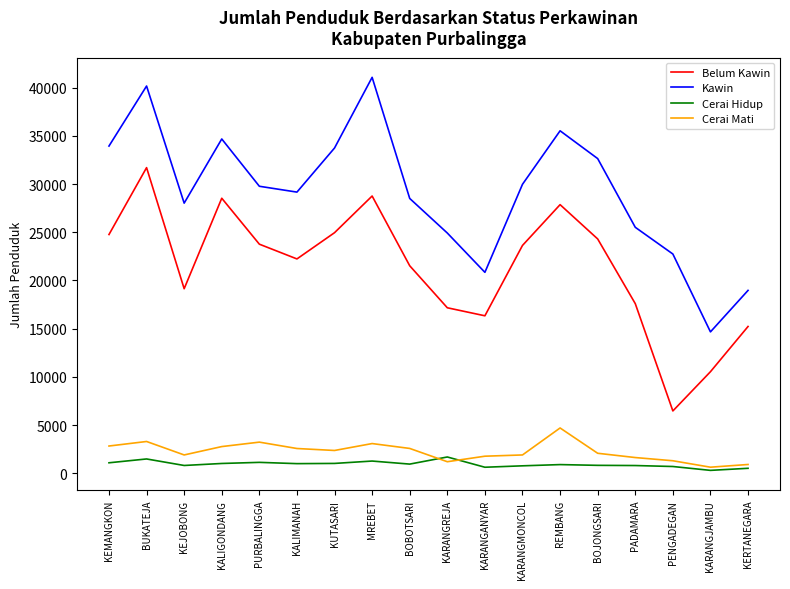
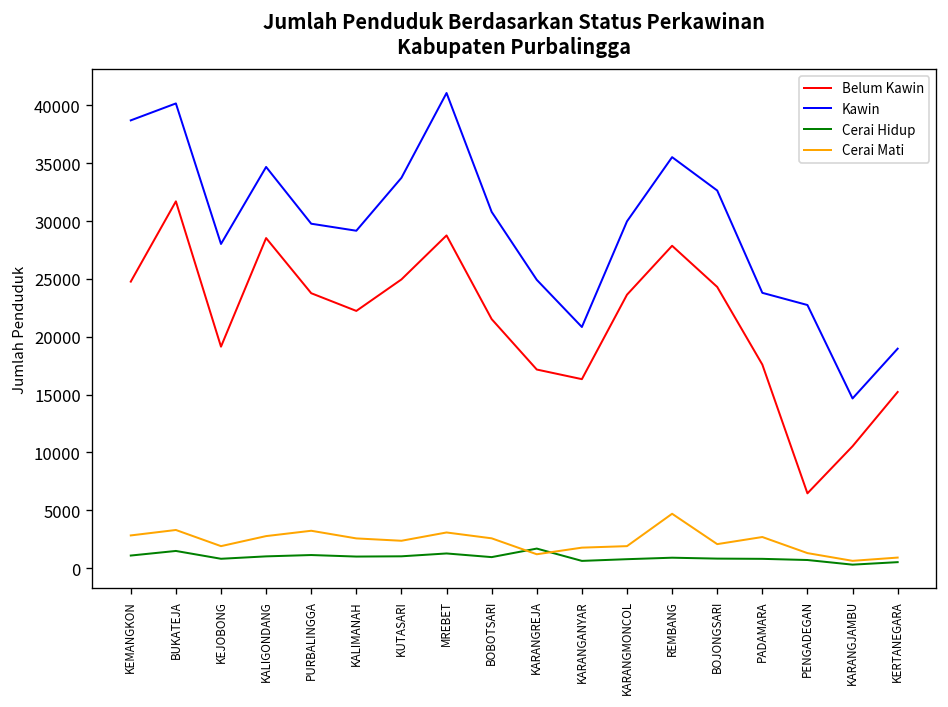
  {
    "Belum Kawin": {
      "KEMANGKON": 25000,
      "BUKATEJA": 32000,
      "KEJOBONG": 19000,
      "KALIGONDANG": 29000,
      "PURBALINGGA": 24000,
      "KALIMANAH": 22000,
      "KUTASARI": 25000,
      "MREBET": 29000,
      "BOBOTSARI": 22000,
      "KARANGREJA": 17000,
      "KARANGANYAR": 16000,
      "KARANGMONCOL": 24000,
      "REMBANG": 28000,
      "BOJONGSARI": 24000,
      "PADAMARA": 18000,
      "PENGADEGAN": 6000,
      "KARANGJAMBU": 11000,
      "KERTANEGARA": 15000
    },
    "Kawin": {
-     "KEMANGKON": 34000,
+     "KEMANGKON": 39000,
      "BUKATEJA": 40000,
      "KEJOBONG": 28000,
      "KALIGONDANG": 35000,
      "PURBALINGGA": 30000,
      "KALIMANAH": 29000,
      "KUTASARI": 34000,
      "MREBET": 41000,
-     "BOBOTSARI": 29000,
+     "BOBOTSARI": 31000,
      "KARANGREJA": 25000,
      "KARANGANYAR": 21000,
      "KARANGMONCOL": 30000,
      "REMBANG": 36000,
      "BOJONGSARI": 33000,
-     "PADAMARA": 26000,
+     "PADAMARA": 24000,
      "PENGADEGAN": 23000,
      "KARANGJAMBU": 15000,
      "KERTANEGARA": 19000
    },
    "Cerai Hidup": {
      "KEMANGKON": 1000,
      "BUKATEJA": 1000,
      "KEJOBONG": 1000,
      "KALIGONDANG": 1000,
      "PURBALINGGA": 1000,
      "KALIMANAH": 1000,
      "KUTASARI": 1000,
      "MREBET": 1000,
      "BOBOTSARI": 1000,
      "KARANGREJA": 2000,
      "KARANGANYAR": 1000,
      "KARANGMONCOL": 1000,
      "REMBANG": 1000,
      "BOJONGSARI": 1000,
      "PADAMARA": 1000,
      "PENGADEGAN": 1000,
      "KARANGJAMBU": 0,
      "KERTANEGARA": 1000
    },
    "Cerai Mati": {
      "KEMANGKON": 3000,
      "BUKATEJA": 3000,
      "KEJOBONG": 2000,
      "KALIGONDANG": 3000,
      "PURBALINGGA": 3000,
      "KALIMANAH": 3000,
      "KUTASARI": 2000,
      "MREBET": 3000,
      "BOBOTSARI": 3000,
      "KARANGREJA": 1000,
      "KARANGANYAR": 2000,
      "KARANGMONCOL": 2000,
      "REMBANG": 5000,
      "BOJONGSARI": 2000,
-     "PADAMARA": 2000,
+     "PADAMARA": 3000,
      "PENGADEGAN": 1000,
      "KARANGJAMBU": 1000,
      "KERTANEGARA": 1000
    }
  }
